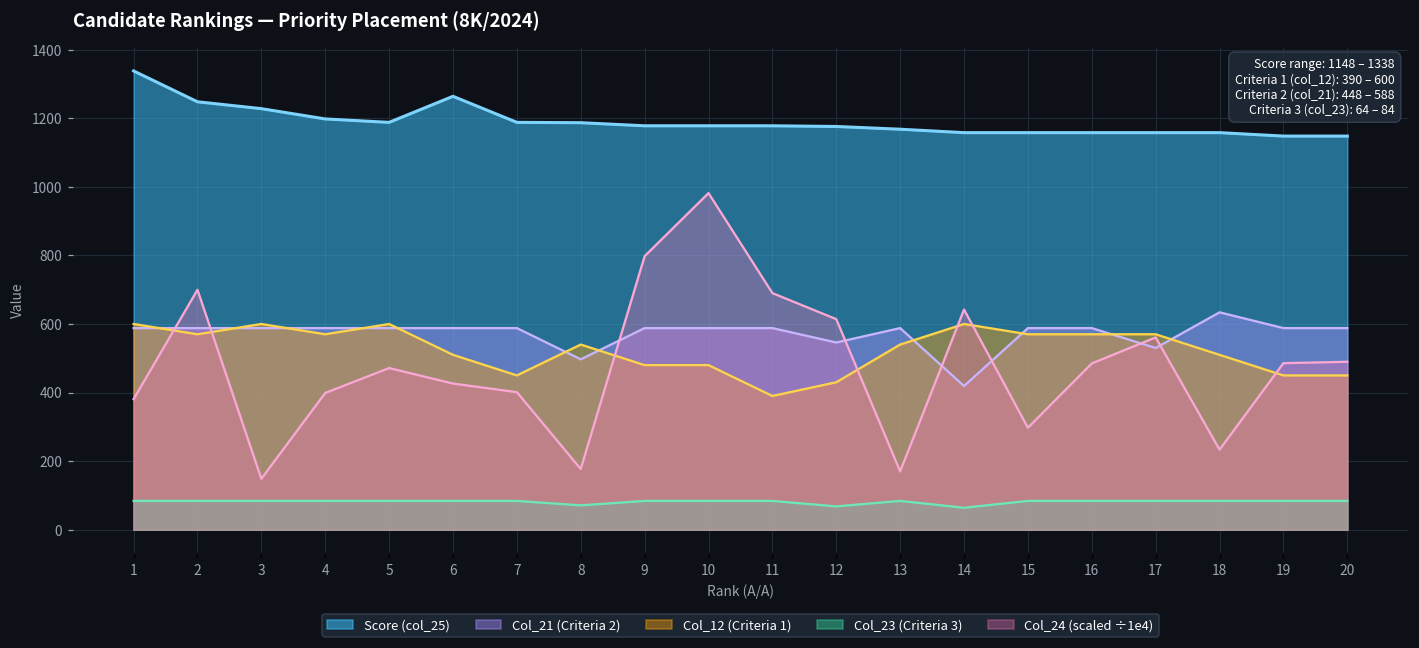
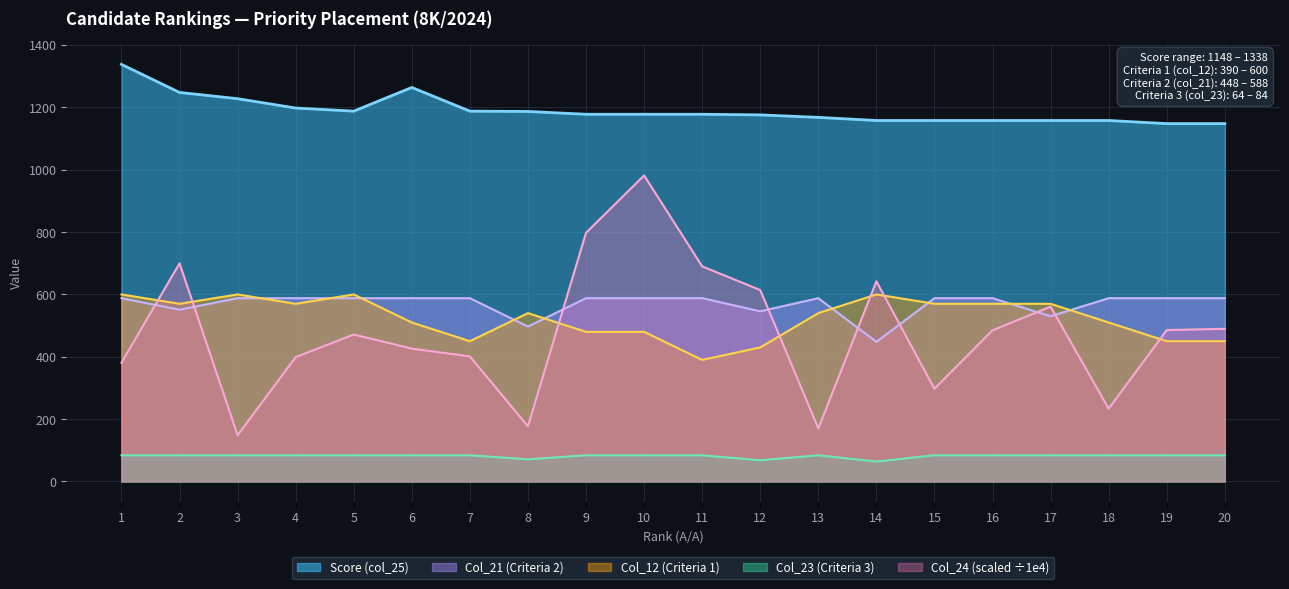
  {
    "Score (col_25)": {
      "1": 1340,
      "2": 1250,
      "3": 1230,
      "4": 1200,
      "5": 1190,
      "6": 1260,
      "7": 1190,
      "8": 1190,
      "9": 1180,
      "10": 1180,
      "11": 1180,
      "12": 1180,
      "13": 1170,
      "14": 1160,
      "15": 1160,
      "16": 1160,
      "17": 1160,
      "18": 1160
    },
    "Col_21 (Criteria 2)": {
      "1": 590,
-     "2": 590,
+     "2": 550,
      "3": 590,
      "4": 590,
      "5": 590,
      "6": 590,
      "7": 590,
      "8": 500,
      "9": 590,
      "10": 590,
      "11": 590,
      "12": 550,
      "13": 590,
-     "14": 420,
+     "14": 450,
      "15": 590,
      "16": 590,
      "17": 530,
-     "18": 630,
+     "18": 590,
      "19": 590,
      "20": 590
    },
    "Col_12 (Criteria 1)": {
      "1": 600,
      "2": 570,
      "3": 600,
      "4": 570,
      "5": 600,
      "6": 510,
      "7": 450,
      "8": 540,
      "9": 480,
      "10": 480,
      "11": 390,
      "12": 430,
      "13": 540,
      "14": 600,
      "15": 570,
      "16": 570,
      "17": 570,
      "18": 510,
      "19": 450,
      "20": 450
    },
    "Col_23 (Criteria 3)": {
      "1": 80,
      "2": 80,
      "3": 80,
      "4": 80,
      "5": 80,
      "6": 80,
      "7": 80,
      "8": 70,
      "9": 80,
      "10": 80,
      "11": 80,
      "12": 70,
      "13": 80,
      "14": 60,
      "15": 80,
      "16": 80,
      "17": 80,
      "18": 80,
      "19": 80,
      "20": 80
    },
    "Col_24 (scaled ÷1e4)": {
      "1": 380,
      "2": 700,
      "3": 150,
      "4": 400,
      "5": 470,
      "6": 430,
      "7": 400,
      "8": 180,
      "9": 800,
      "10": 980,
      "11": 690,
      "12": 610,
      "13": 170,
      "14": 640,
      "15": 300,
      "16": 480,
      "17": 560,
      "18": 230,
      "19": 490,
      "20": 490
    }
  }
